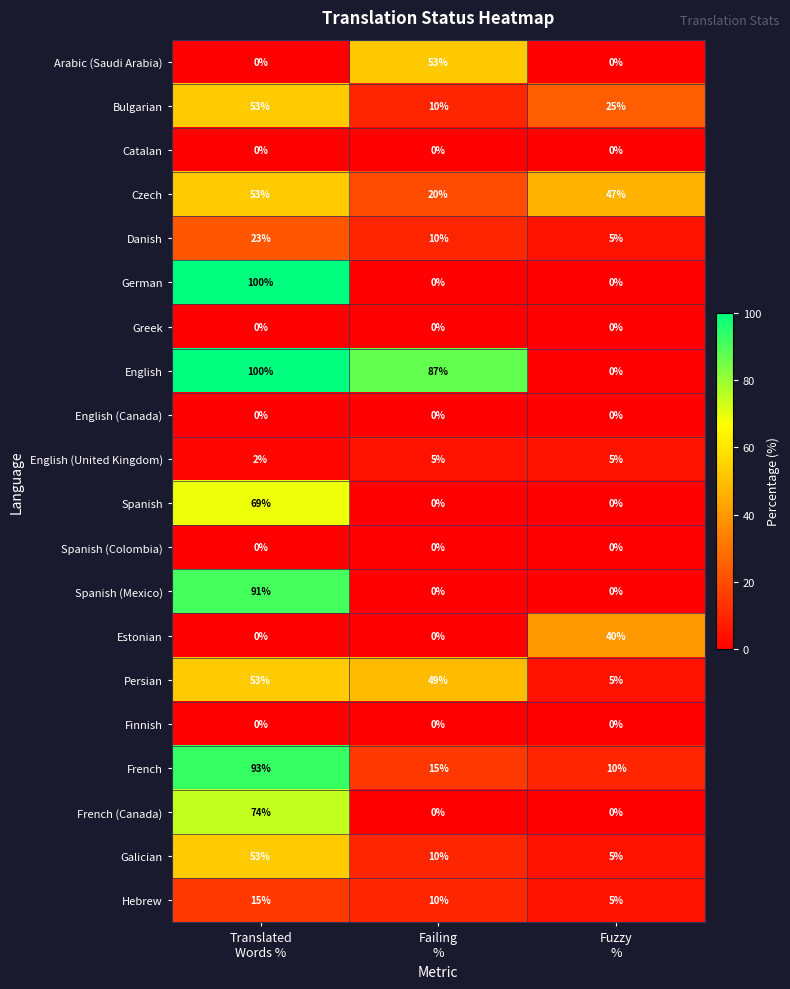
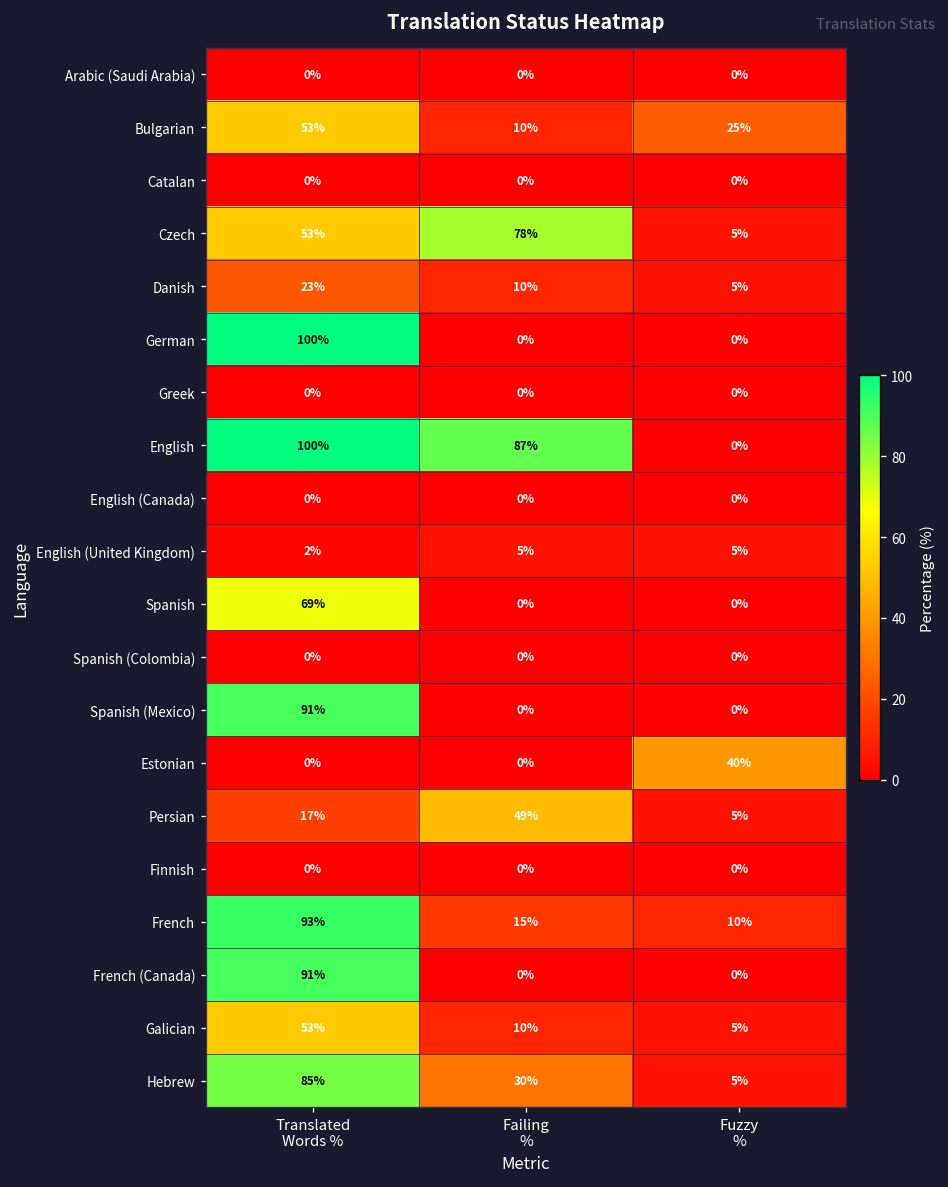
  {
    "Arabic (Saudi Arabia)": {
      "Translated Words %": "0%",
-     "Failing %": "53%",
+     "Failing %": "0%",
      "Fuzzy %": "0%"
    },
    "Bulgarian": {
      "Translated Words %": "53%",
      "Failing %": "10%",
      "Fuzzy %": "25%"
    },
    "Catalan": {
      "Translated Words %": "0%",
      "Failing %": "0%",
      "Fuzzy %": "0%"
    },
    "Czech": {
      "Translated Words %": "53%",
-     "Failing %": "20%",
-     "Fuzzy %": "47%"
+     "Failing %": "78%",
+     "Fuzzy %": "5%"
    },
    "Danish": {
      "Translated Words %": "23%",
      "Failing %": "10%",
      "Fuzzy %": "5%"
    },
    "German": {
      "Translated Words %": "100%",
      "Failing %": "0%",
      "Fuzzy %": "0%"
    },
    "Greek": {
      "Translated Words %": "0%",
      "Failing %": "0%",
      "Fuzzy %": "0%"
    },
    "English": {
      "Translated Words %": "100%",
      "Failing %": "87%",
      "Fuzzy %": "0%"
    },
    "English (Canada)": {
      "Translated Words %": "0%",
      "Failing %": "0%",
      "Fuzzy %": "0%"
    },
    "English (United Kingdom)": {
      "Translated Words %": "2%",
      "Failing %": "5%",
      "Fuzzy %": "5%"
    },
    "Spanish": {
      "Translated Words %": "69%",
      "Failing %": "0%",
      "Fuzzy %": "0%"
    },
    "Spanish (Colombia)": {
      "Translated Words %": "0%",
      "Failing %": "0%",
      "Fuzzy %": "0%"
    },
    "Spanish (Mexico)": {
      "Translated Words %": "91%",
      "Failing %": "0%",
      "Fuzzy %": "0%"
    },
    "Estonian": {
      "Translated Words %": "0%",
      "Failing %": "0%",
      "Fuzzy %": "40%"
    },
    "Persian": {
-     "Translated Words %": "53%",
+     "Translated Words %": "17%",
      "Failing %": "49%",
      "Fuzzy %": "5%"
    },
    "Finnish": {
      "Translated Words %": "0%",
      "Failing %": "0%",
      "Fuzzy %": "0%"
    },
    "French": {
      "Translated Words %": "93%",
      "Failing %": "15%",
      "Fuzzy %": "10%"
    },
    "French (Canada)": {
-     "Translated Words %": "74%",
+     "Translated Words %": "91%",
      "Failing %": "0%",
      "Fuzzy %": "0%"
    },
    "Galician": {
      "Translated Words %": "53%",
      "Failing %": "10%",
      "Fuzzy %": "5%"
    },
    "Hebrew": {
-     "Translated Words %": "15%",
-     "Failing %": "10%",
+     "Translated Words %": "85%",
+     "Failing %": "30%",
      "Fuzzy %": "5%"
    }
  }
